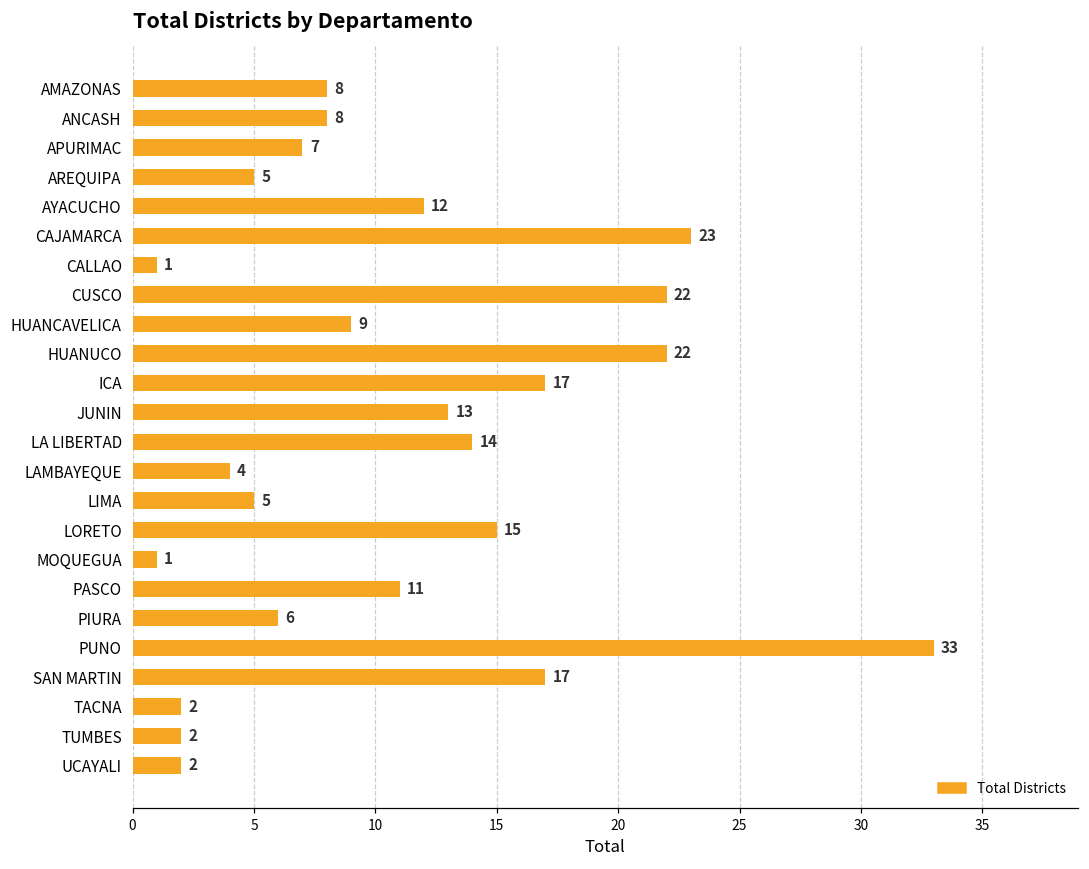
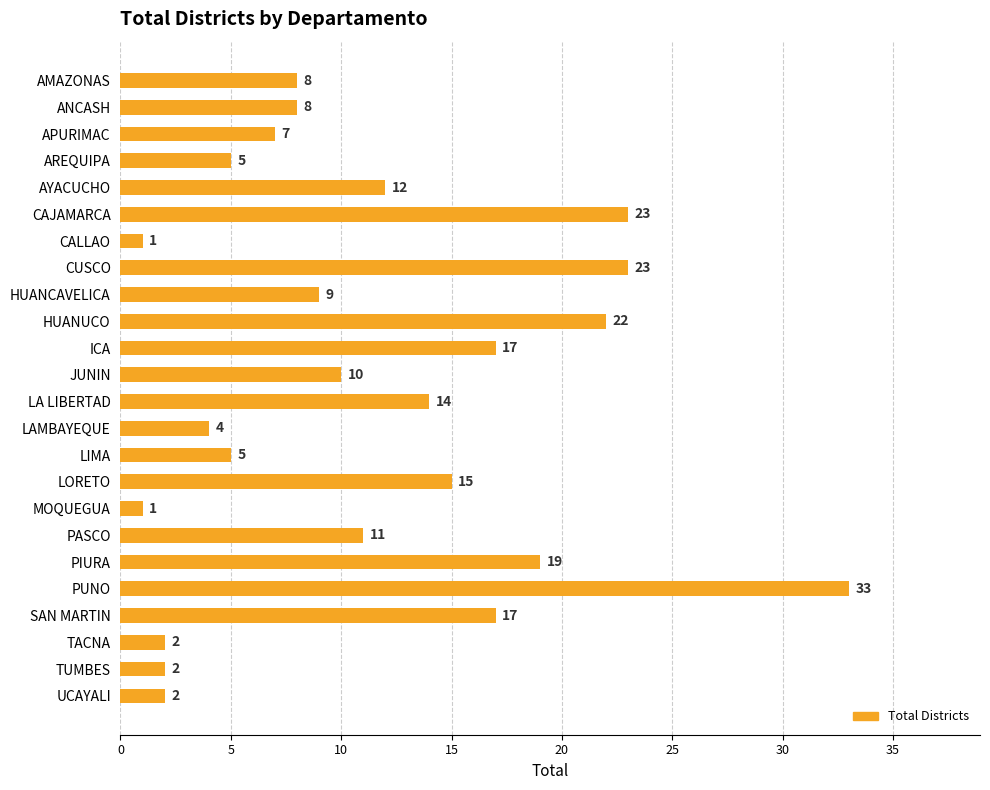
  {
    "AMAZONAS": 8,
    "ANCASH": 8,
    "APURIMAC": 7,
    "AREQUIPA": 5,
    "AYACUCHO": 12,
    "CAJAMARCA": 23,
    "CALLAO": 1,
-   "CUSCO": 22,
+   "CUSCO": 23,
    "HUANCAVELICA": 9,
    "HUANUCO": 22,
    "ICA": 17,
-   "JUNIN": 13,
+   "JUNIN": 10,
    "LA LIBERTAD": 14,
    "LAMBAYEQUE": 4,
    "LIMA": 5,
    "LORETO": 15,
    "MOQUEGUA": 1,
    "PASCO": 11,
-   "PIURA": 6,
+   "PIURA": 19,
    "PUNO": 33,
    "SAN MARTIN": 17,
    "TACNA": 2,
    "TUMBES": 2,
    "UCAYALI": 2
  }
